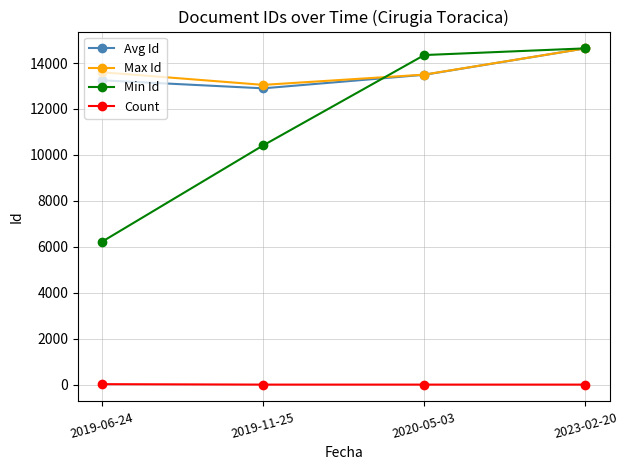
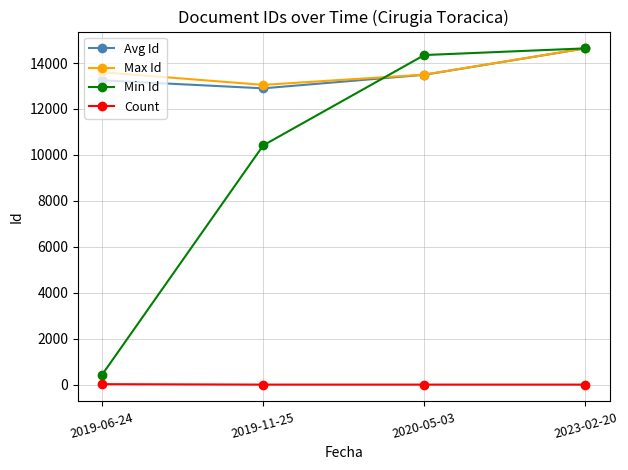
  {
    "Avg Id": {
      "2019-11-25": 12900
    },
    "Max Id": {
      "2019-11-25": 13100
    },
    "Min Id": {
-     "2019-06-24": 6200,
+     "2019-06-24": 400,
      "2019-11-25": 10400,
      "2020-05-03": 14300
    },
    "Count": {
      "2019-06-24": 0,
      "2019-11-25": 0,
      "2020-05-03": 0,
      "2023-02-20": 0
    }
  }
